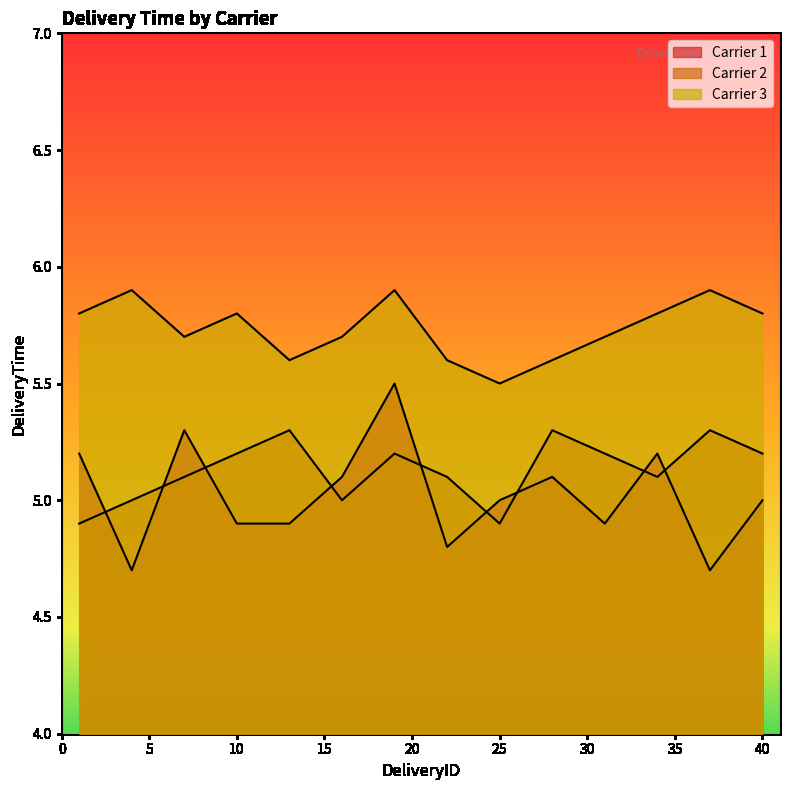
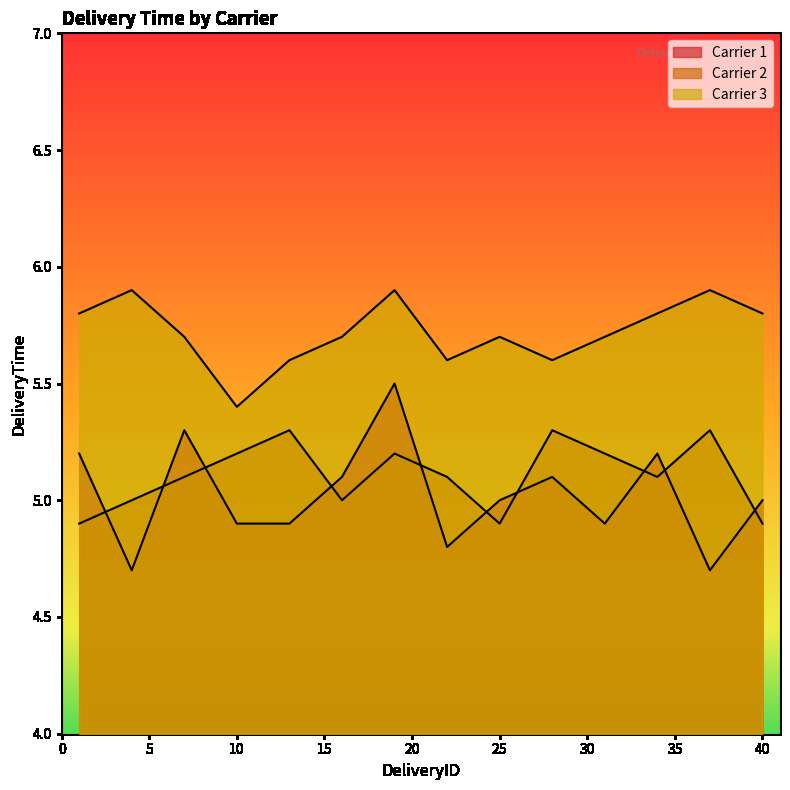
  {
    "Carrier 1": {
      "10": 4.9,
      "25": 5.0,
      "40": 5.0
    },
    "Carrier 2": {
      "10": 5.2,
      "25": 4.9,
-     "40": 5.2
+     "40": 4.9
    },
    "Carrier 3": {
-     "10": 5.8,
-     "25": 5.5,
+     "10": 5.4,
+     "25": 5.7,
      "40": 5.8
    }
  }
